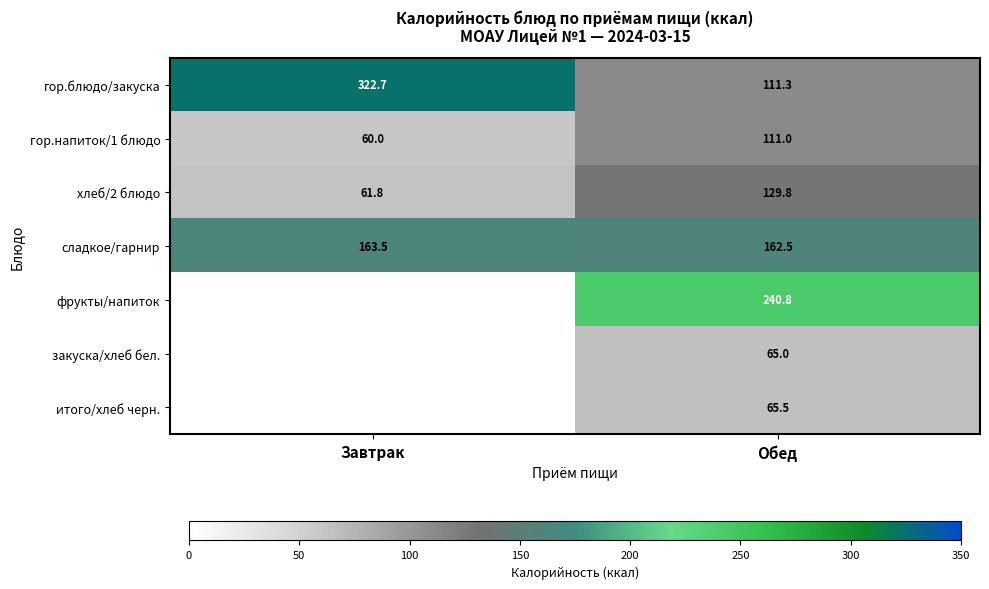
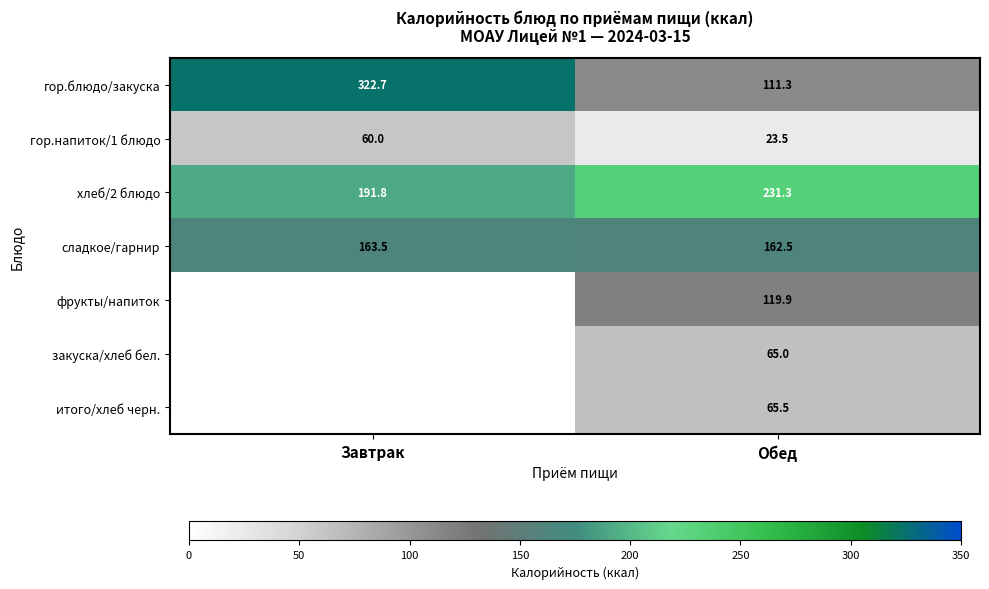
  {
    "гор.блюдо/закуска": {
      "Завтрак": 322.7,
      "Обед": 111.3
    },
    "гор.напиток/1 блюдо": {
      "Завтрак": 60.0,
-     "Обед": 111.0
+     "Обед": 23.5
    },
    "хлеб/2 блюдо": {
-     "Завтрак": 61.8,
-     "Обед": 129.8
+     "Завтрак": 191.8,
+     "Обед": 231.3
    },
    "сладкое/гарнир": {
      "Завтрак": 163.5,
      "Обед": 162.5
    },
    "фрукты/напиток": {
-     "Обед": 240.8
+     "Обед": 119.9
    },
    "закуска/хлеб бел.": {
      "Обед": 65.0
    },
    "итого/хлеб черн.": {
      "Обед": 65.5
    }
  }
